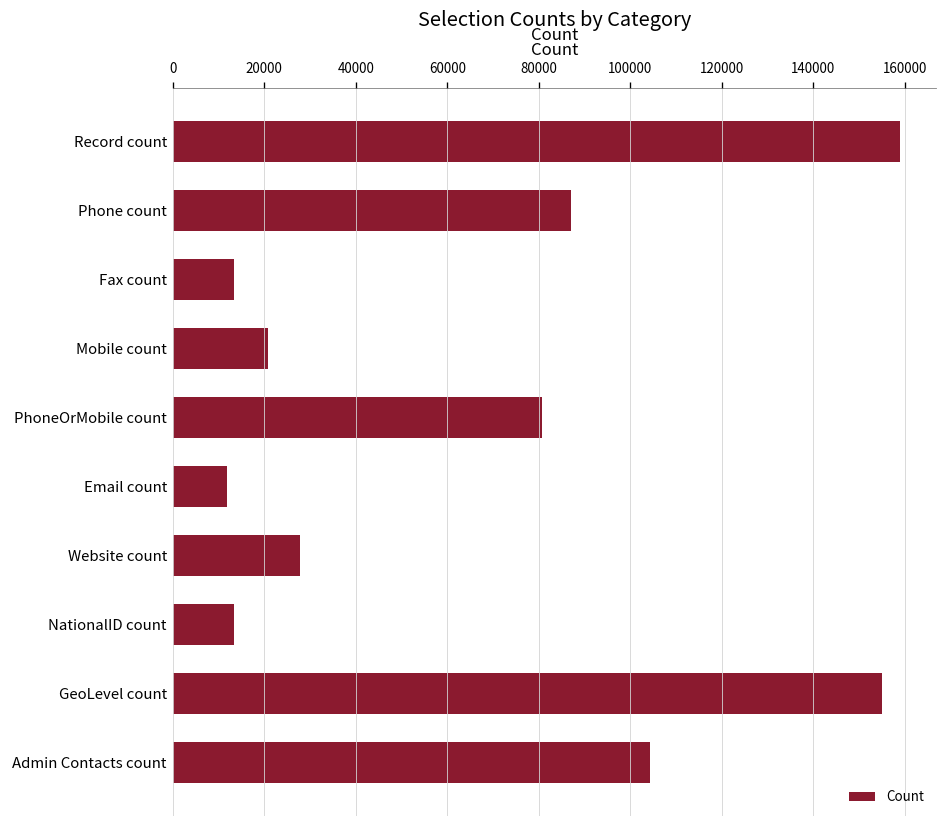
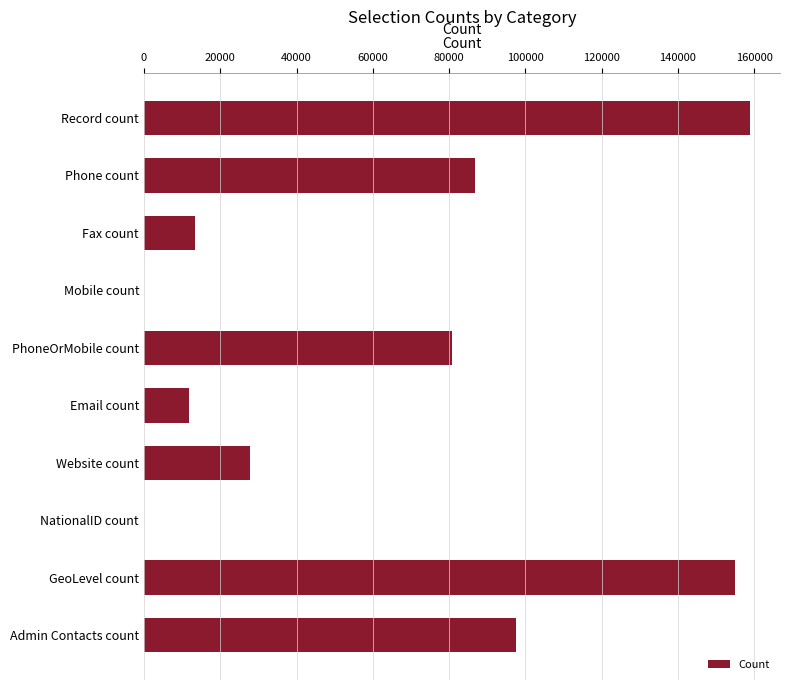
  {
    "Record count": 159000,
    "Phone count": 87000,
    "Fax count": 13000,
-   "Mobile count": 21000,
+   "Mobile count": 0,
    "PhoneOrMobile count": 81000,
    "Email count": 12000,
    "Website count": 28000,
-   "NationalID count": 13000,
+   "NationalID count": 0,
    "GeoLevel count": 155000,
-   "Admin Contacts count": 104000
+   "Admin Contacts count": 98000
  }
